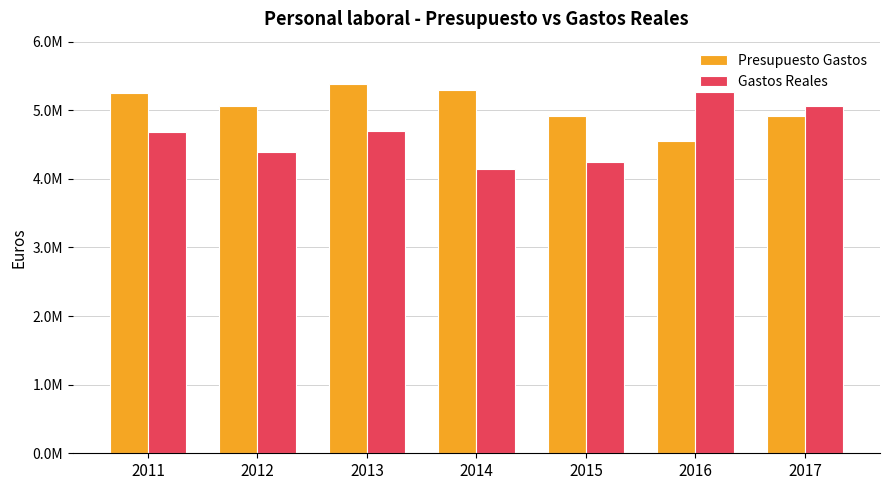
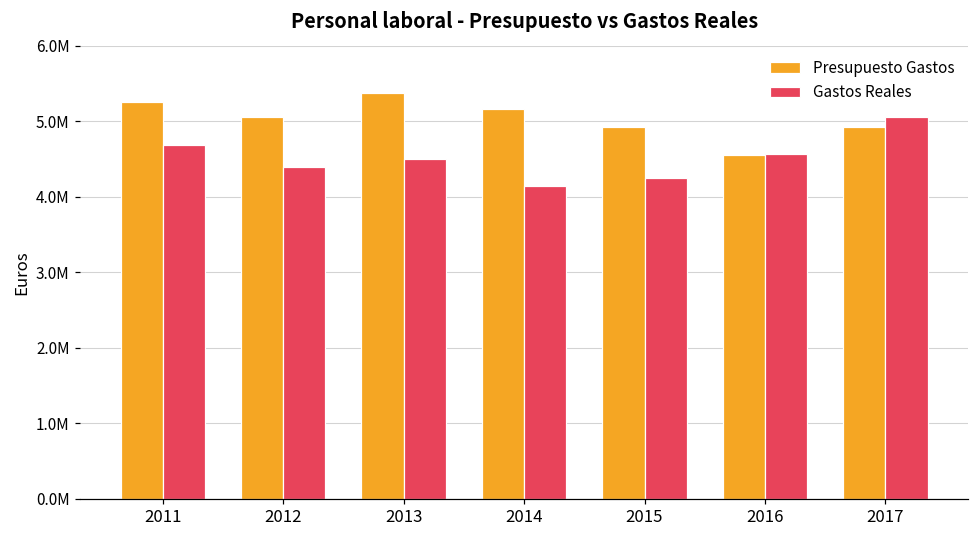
  {
    "Presupuesto Gastos": {
      "2011": 5300000,
      "2012": 5100000,
      "2013": 5400000,
-     "2014": 5300000,
+     "2014": 5200000,
      "2015": 4900000,
      "2016": 4500000,
      "2017": 4900000
    },
    "Gastos Reales": {
      "2011": 4700000,
      "2012": 4400000,
-     "2013": 4700000,
+     "2013": 4500000,
      "2014": 4100000,
      "2015": 4200000,
-     "2016": 5300000,
+     "2016": 4600000,
      "2017": 5100000
    }
  }
